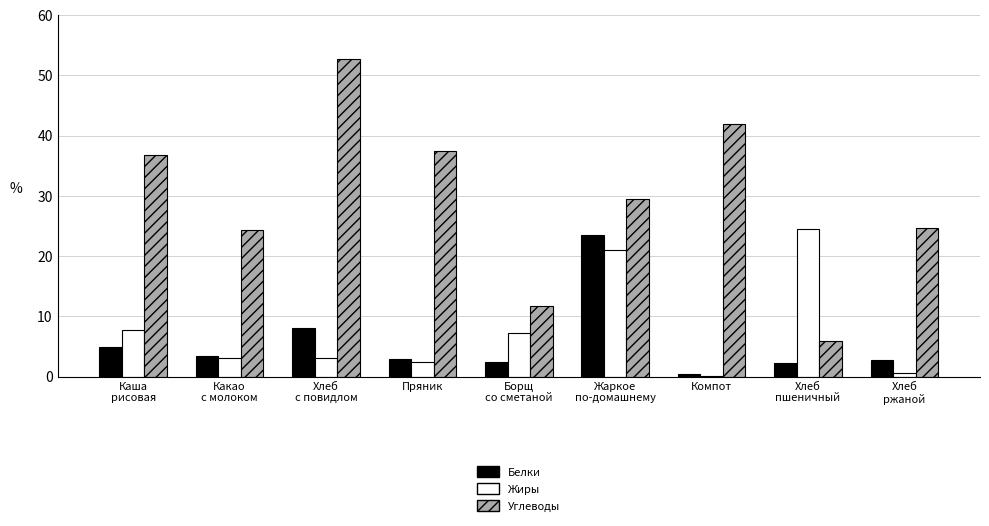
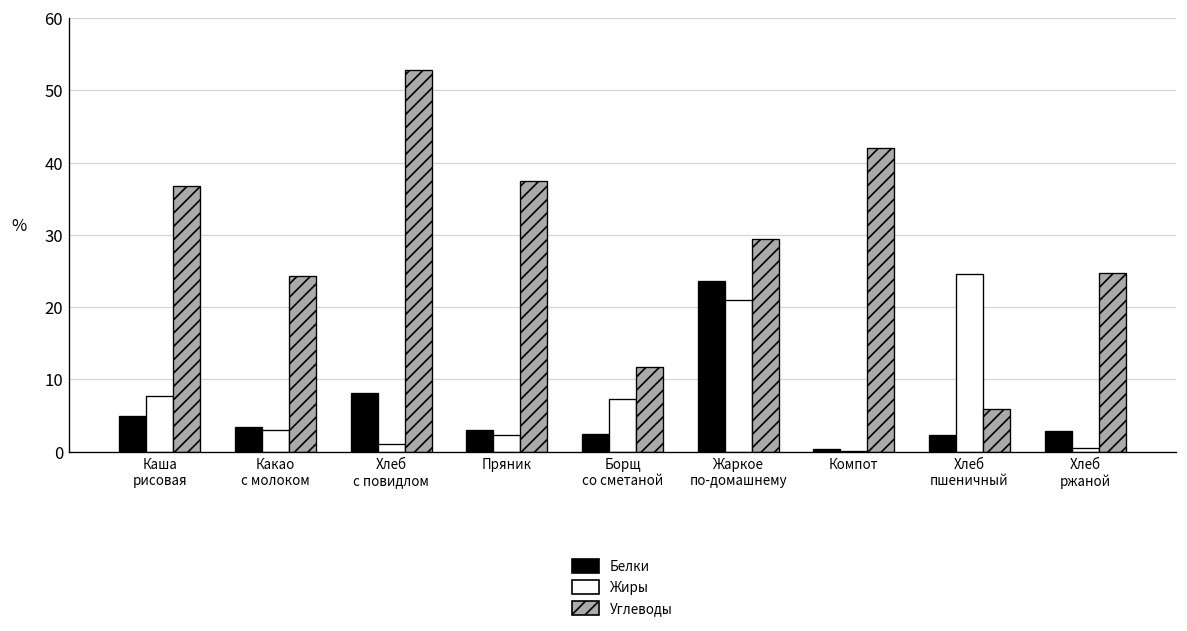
  {
    "Белки": {
      "Каша рисовая": 5,
      "Какао с молоком": 3,
      "Хлеб с повидлом": 8,
      "Пряник": 3,
      "Борщ со сметаной": 2,
      "Жаркое по-домашнему": 24,
      "Хлеб пшеничный": 2,
      "Хлеб ржаной": 3
    },
    "Жиры": {
      "Каша рисовая": 8,
      "Какао с молоком": 3,
-     "Хлеб с повидлом": 3,
+     "Хлеб с повидлом": 1,
      "Пряник": 2,
      "Борщ со сметаной": 7,
      "Жаркое по-домашнему": 21,
      "Хлеб пшеничный": 25,
      "Хлеб ржаной": 1
    },
    "Углеводы": {
      "Каша рисовая": 37,
      "Какао с молоком": 24,
      "Хлеб с повидлом": 53,
      "Пряник": 38,
      "Борщ со сметаной": 12,
      "Жаркое по-домашнему": 29,
      "Компот": 42,
      "Хлеб пшеничный": 6,
      "Хлеб ржаной": 25
    }
  }
